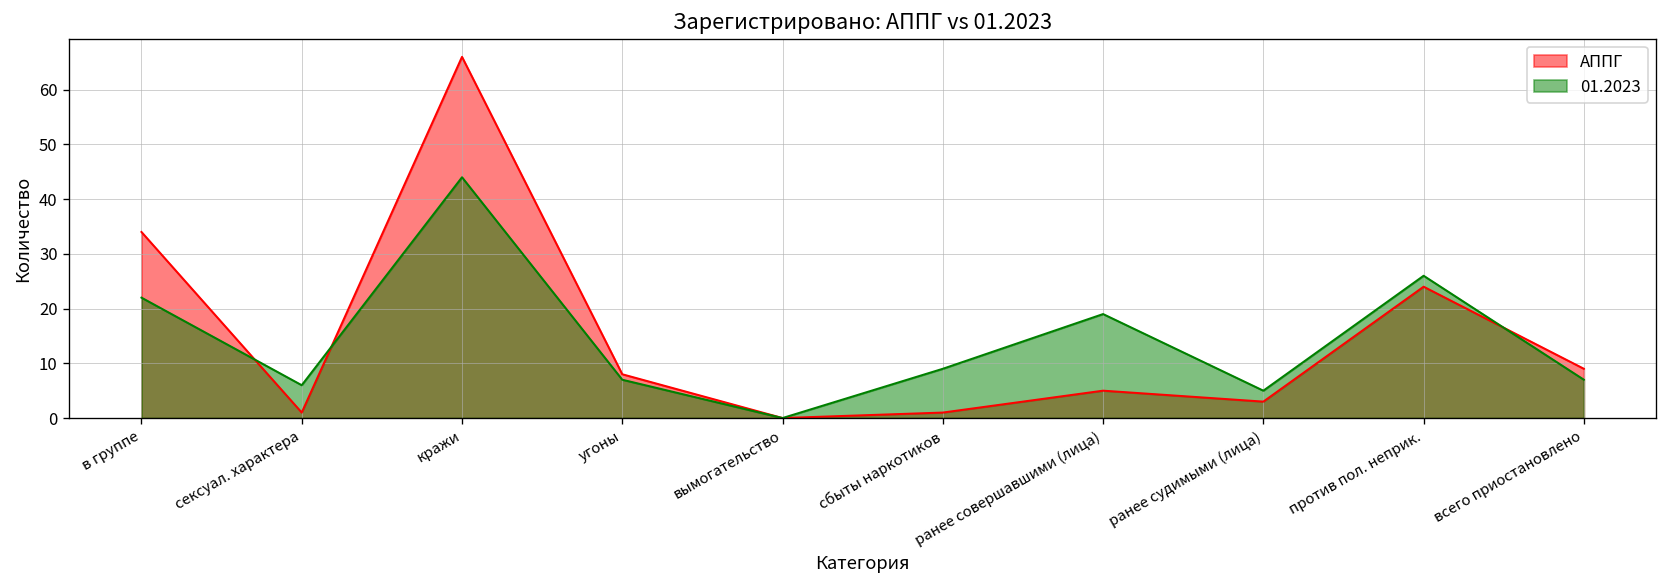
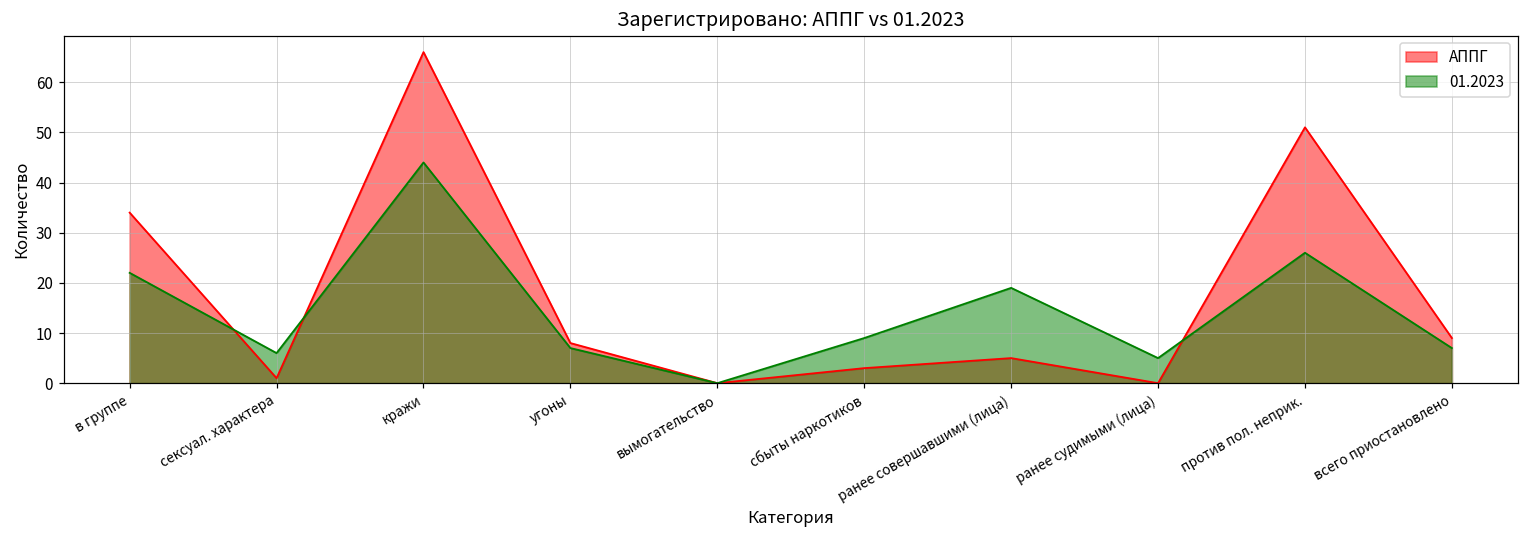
  {
    "АППГ": {
      "в группе": 34,
      "сексуал. характера": 1,
      "кражи": 66,
      "угоны": 8,
-     "сбыты наркотиков": 1,
+     "сбыты наркотиков": 3,
      "ранее совершавшими (лица)": 5,
-     "ранее судимыми (лица)": 3,
-     "против пол. неприк.": 24,
+     "ранее судимыми (лица)": 0,
+     "против пол. неприк.": 51,
      "всего приостановлено": 9
    },
    "01.2023": {
      "в группе": 22,
      "сексуал. характера": 6,
      "кражи": 44,
      "угоны": 7,
      "сбыты наркотиков": 9,
      "ранее совершавшими (лица)": 19,
      "ранее судимыми (лица)": 5,
      "против пол. неприк.": 26,
      "всего приостановлено": 7
    }
  }
